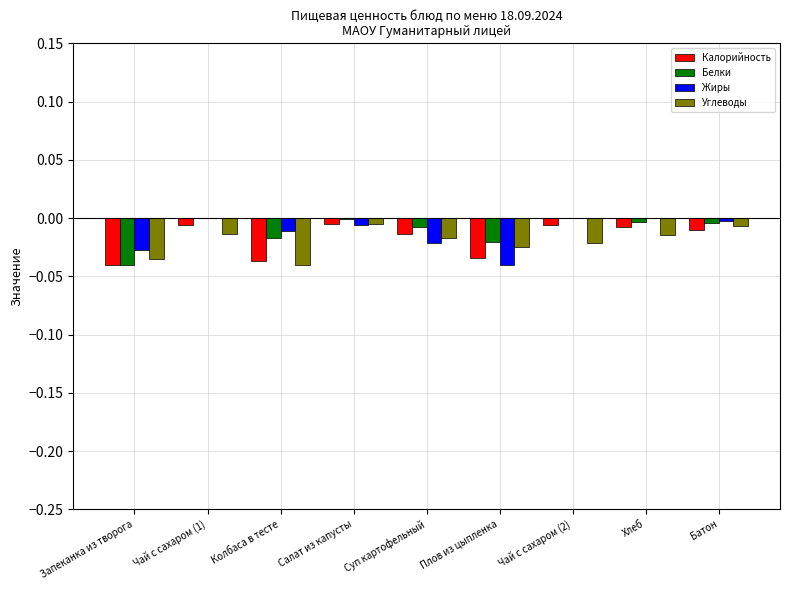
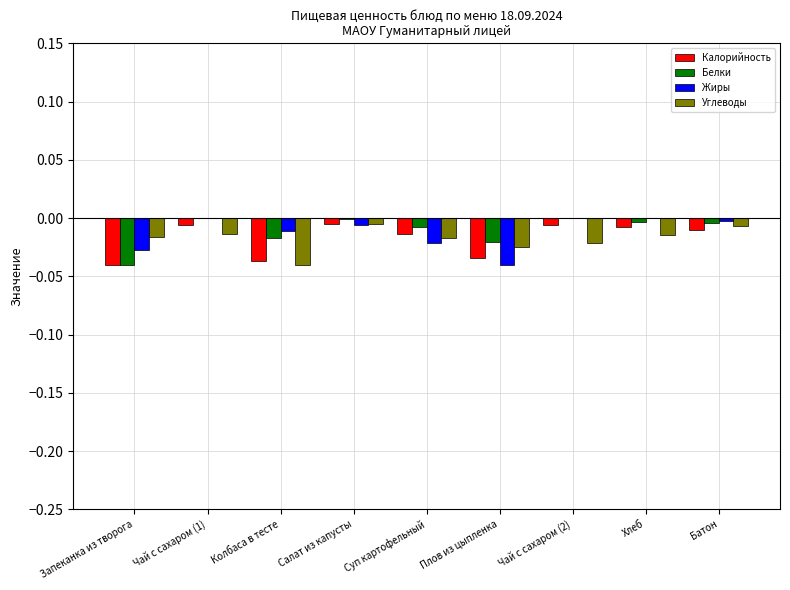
  {
    "Калорийность": {
      "Запеканка из творога": -0.040,
      "Чай с сахаром (1)": -0.006,
      "Колбаса в тесте": -0.037,
      "Салат из капусты": -0.005,
      "Суп картофельный": -0.014,
      "Плов из цыпленка": -0.035,
      "Чай с сахаром (2)": -0.006,
      "Хлеб": -0.008,
      "Батон": -0.010
    },
    "Белки": {
      "Запеканка из творога": -0.040,
      "Чай с сахаром (1)": 0.000,
      "Колбаса в тесте": -0.017,
      "Суп картофельный": -0.008,
      "Плов из цыпленка": -0.020,
      "Чай с сахаром (2)": 0.000,
      "Хлеб": -0.003,
      "Батон": -0.004
    },
    "Жиры": {
      "Запеканка из творога": -0.027,
      "Чай с сахаром (1)": 0.000,
      "Колбаса в тесте": -0.011,
      "Салат из капусты": -0.006,
      "Суп картофельный": -0.021,
      "Плов из цыпленка": -0.040,
      "Чай с сахаром (2)": 0.000,
      "Хлеб": 0.000,
      "Батон": -0.002
    },
    "Углеводы": {
-     "Запеканка из творога": -0.035,
+     "Запеканка из творога": -0.017,
      "Чай с сахаром (1)": -0.013,
      "Колбаса в тесте": -0.040,
      "Салат из капусты": -0.005,
      "Суп картофельный": -0.017,
      "Плов из цыпленка": -0.025,
      "Чай с сахаром (2)": -0.021,
      "Хлеб": -0.014,
      "Батон": -0.006
    }
  }
